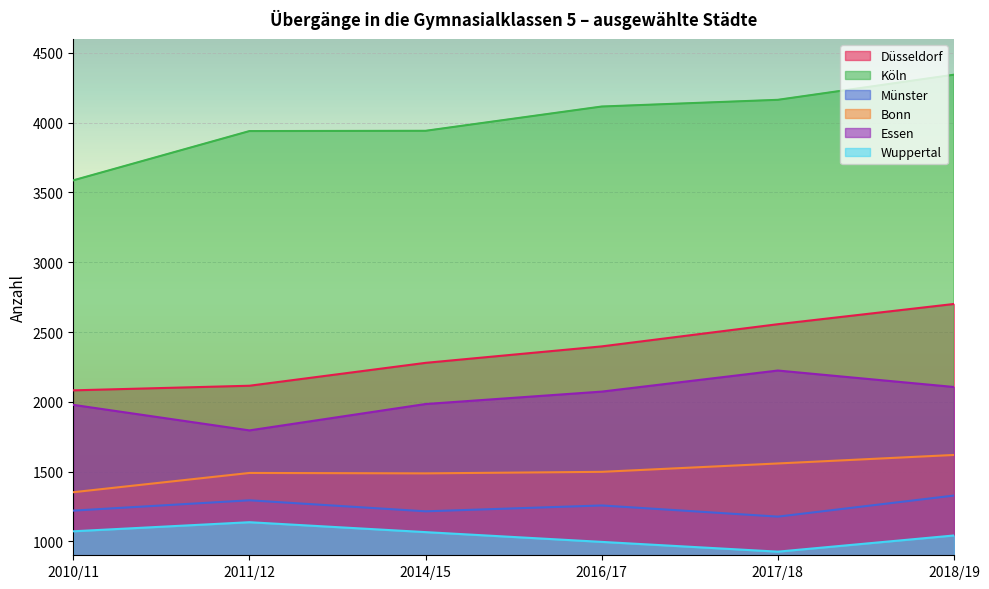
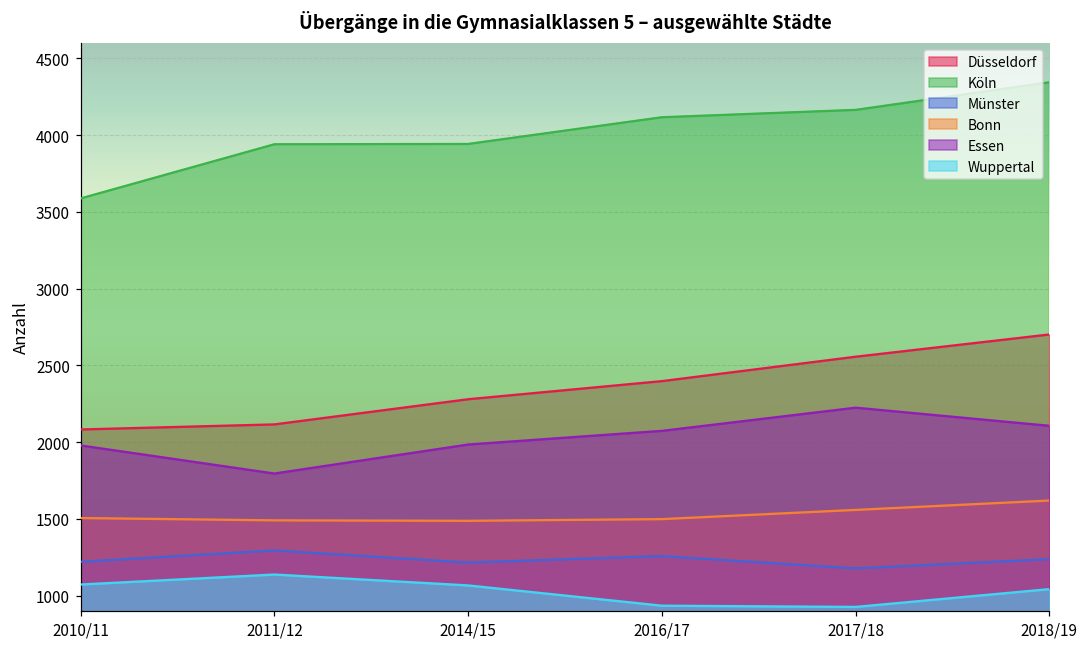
  {
    "Düsseldorf": {
      "2010/11": 2080,
      "2011/12": 2120,
      "2014/15": 2280,
      "2016/17": 2400,
      "2017/18": 2560,
      "2018/19": 2700
    },
    "Köln": {
      "2010/11": 3590,
      "2011/12": 3940,
      "2014/15": 3940,
      "2016/17": 4120,
      "2017/18": 4160,
      "2018/19": 4340
    },
    "Münster": {
      "2010/11": 1220,
      "2011/12": 1290,
      "2014/15": 1220,
      "2016/17": 1260,
      "2017/18": 1180,
-     "2018/19": 1330
+     "2018/19": 1240
    },
    "Bonn": {
-     "2010/11": 1350,
+     "2010/11": 1510,
      "2011/12": 1490,
      "2014/15": 1490,
      "2016/17": 1500,
      "2017/18": 1560,
      "2018/19": 1620
    },
    "Essen": {
      "2010/11": 1980,
      "2011/12": 1800,
      "2014/15": 1980,
      "2016/17": 2070,
      "2017/18": 2220,
      "2018/19": 2110
    },
    "Wuppertal": {
      "2010/11": 1070,
      "2011/12": 1140,
      "2014/15": 1070,
-     "2016/17": 1000,
+     "2016/17": 930,
      "2017/18": 930,
      "2018/19": 1040
    }
  }
